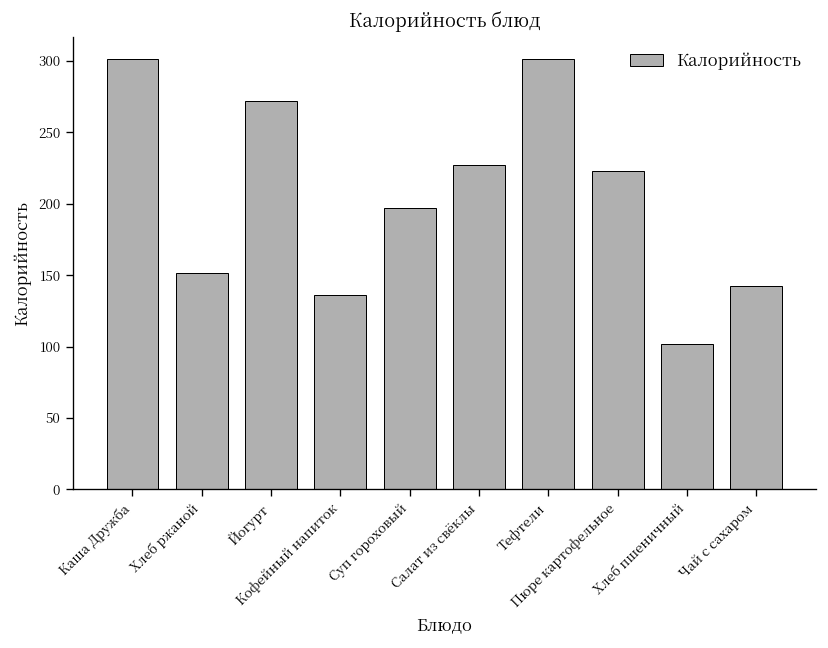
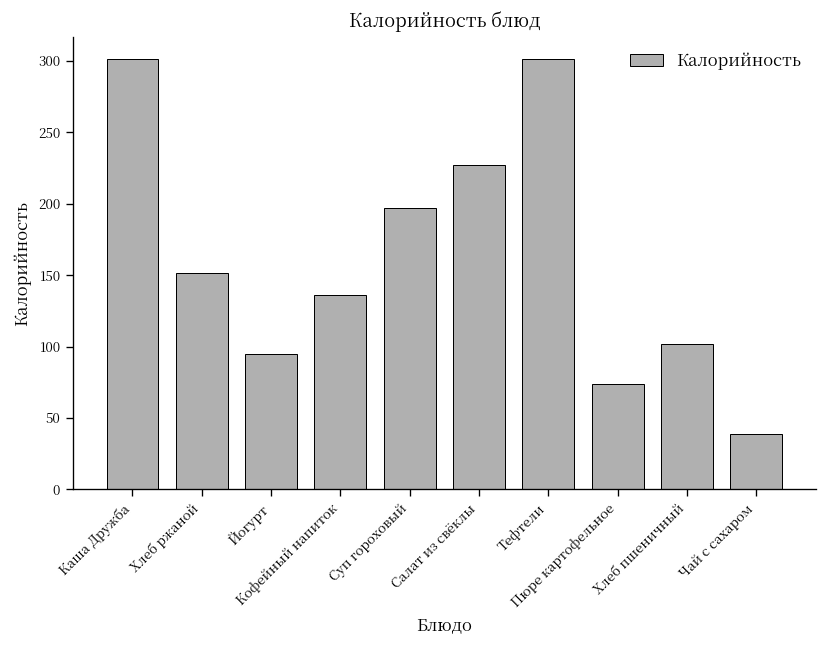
  {
    "Каша Дружба": 301,
    "Хлеб ржаной": 151,
-   "Йогурт": 272,
+   "Йогурт": 95,
    "Кофейный напиток": 136,
    "Суп гороховый": 197,
    "Салат из свёклы": 227,
    "Тефтели": 301,
-   "Пюре картофельное": 223,
+   "Пюре картофельное": 74,
    "Хлеб пшеничный": 102,
-   "Чай с сахаром": 142
+   "Чай с сахаром": 39
  }
